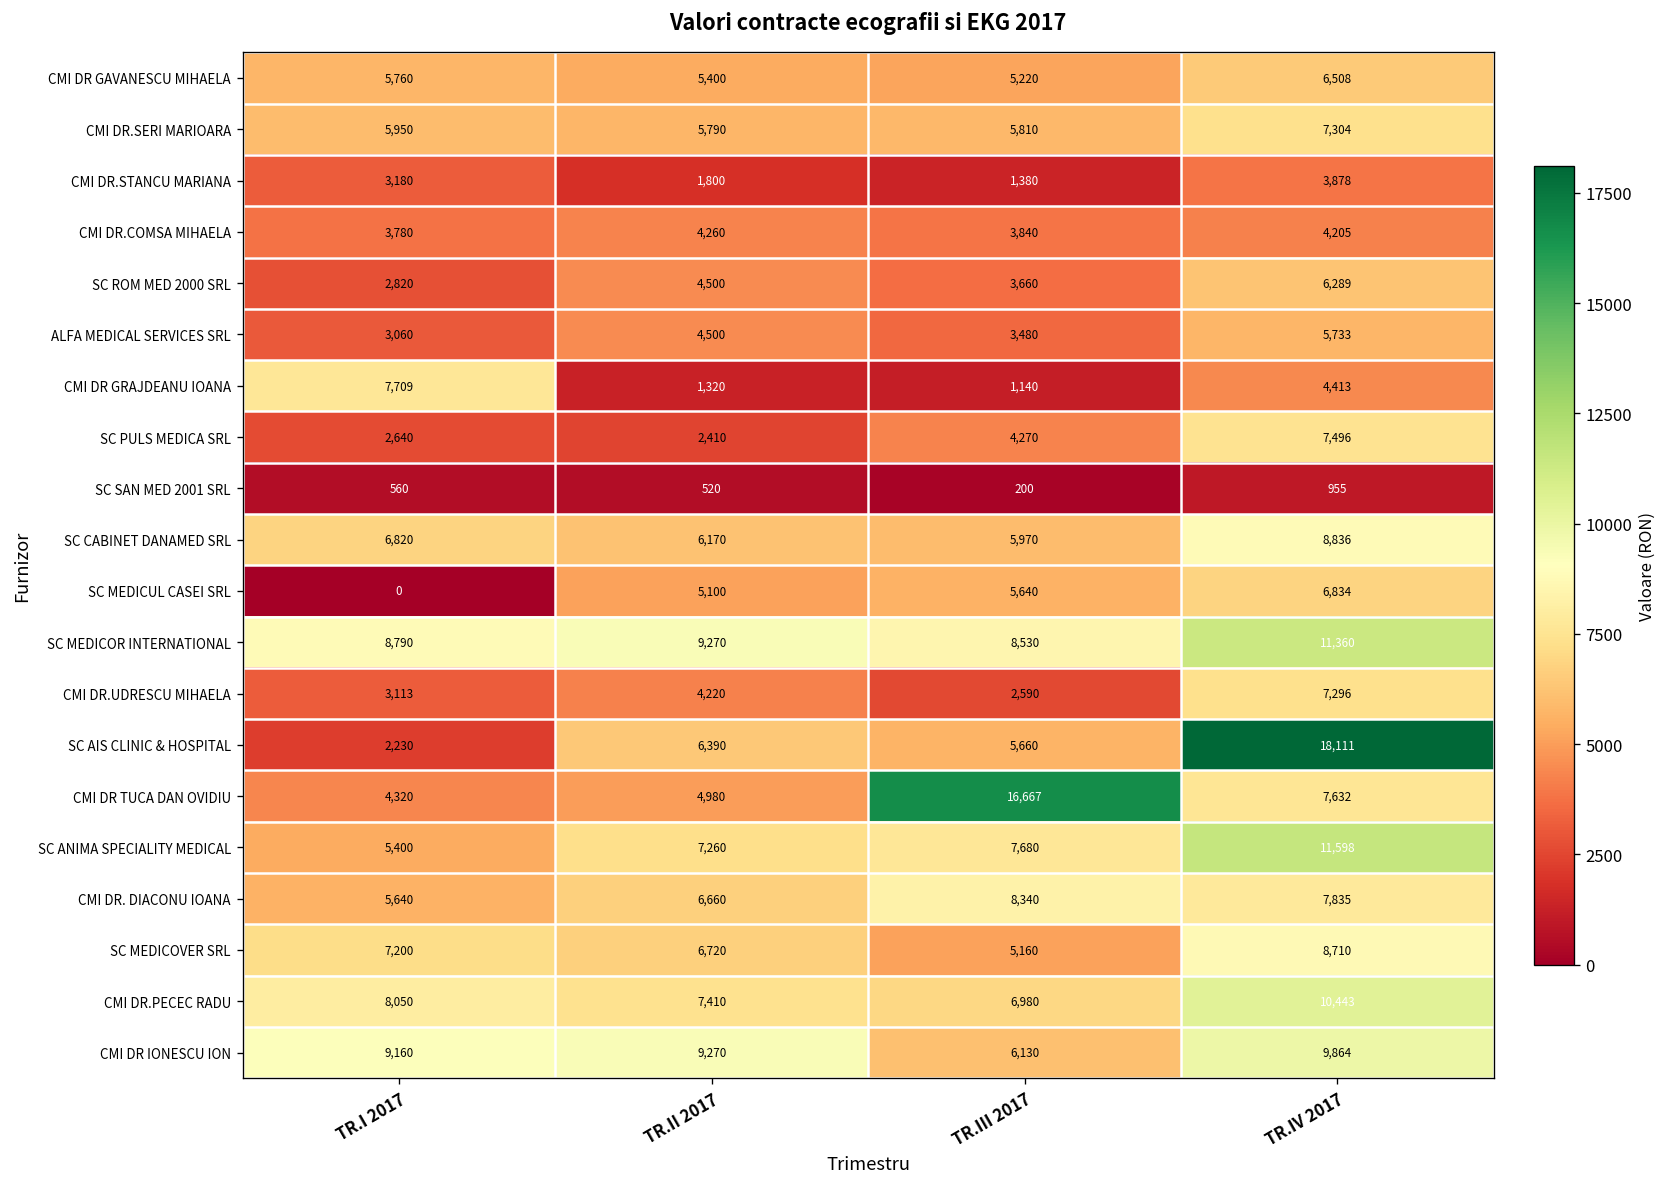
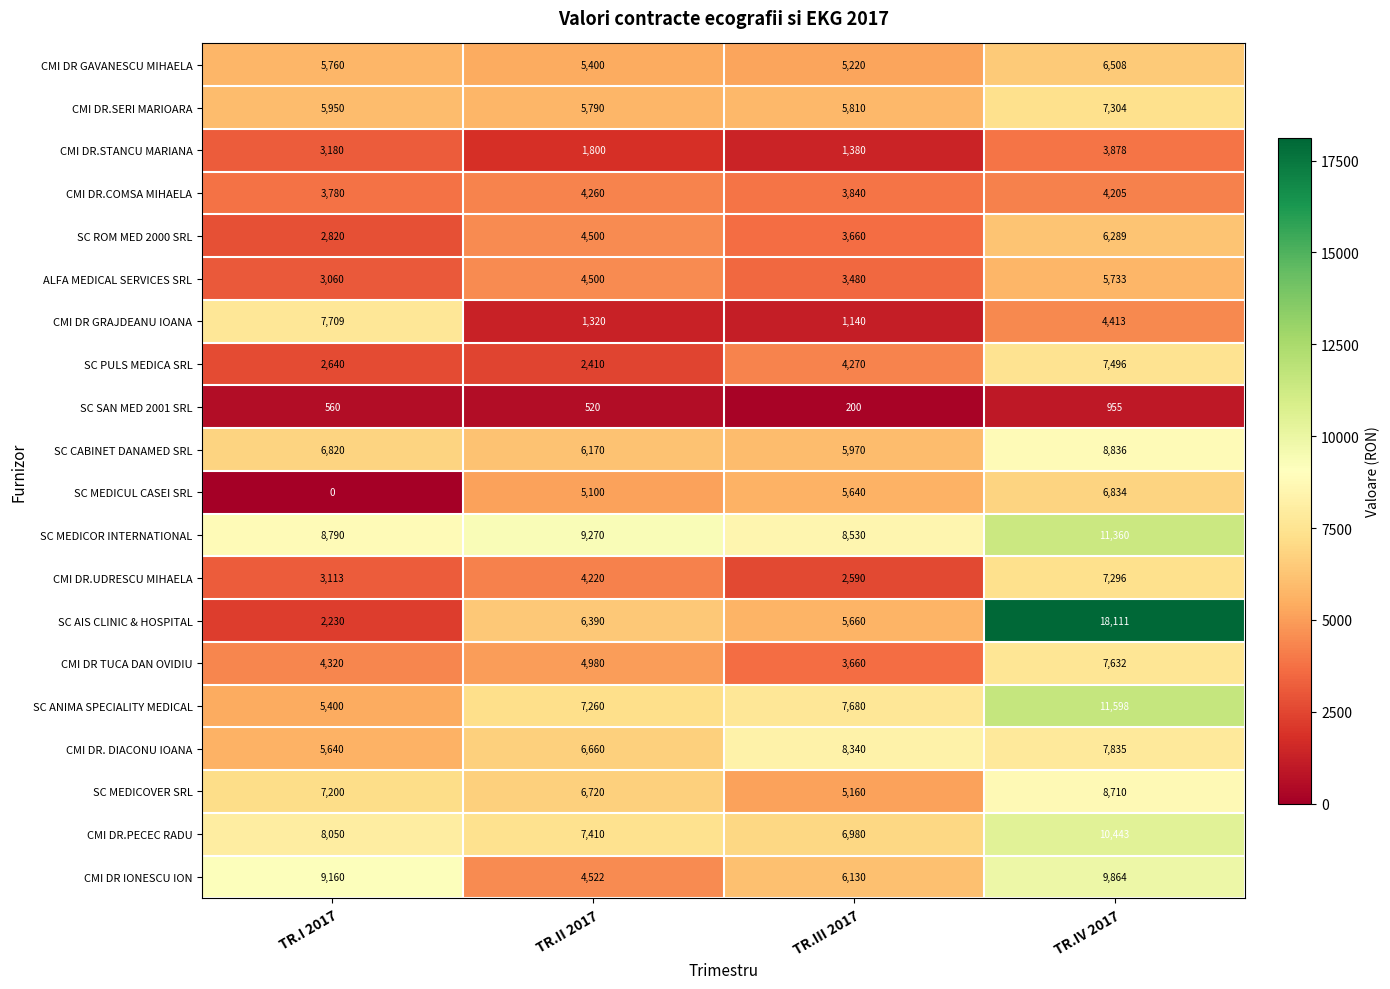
  {
    "CMI DR GAVANESCU MIHAELA": {
      "TR.I 2017": "5,760",
      "TR.II 2017": "5,400",
      "TR.III 2017": "5,220",
      "TR.IV 2017": "6,508"
    },
    "CMI DR.SERI MARIOARA": {
      "TR.I 2017": "5,950",
      "TR.II 2017": "5,790",
      "TR.III 2017": "5,810",
      "TR.IV 2017": "7,304"
    },
    "CMI DR.STANCU MARIANA": {
      "TR.I 2017": "3,180",
      "TR.II 2017": "1,800",
      "TR.III 2017": "1,380",
      "TR.IV 2017": "3,878"
    },
    "CMI DR.COMSA MIHAELA": {
      "TR.I 2017": "3,780",
      "TR.II 2017": "4,260",
      "TR.III 2017": "3,840",
      "TR.IV 2017": "4,205"
    },
    "SC ROM MED 2000 SRL": {
      "TR.I 2017": "2,820",
      "TR.II 2017": "4,500",
      "TR.III 2017": "3,660",
      "TR.IV 2017": "6,289"
    },
    "ALFA MEDICAL SERVICES SRL": {
      "TR.I 2017": "3,060",
      "TR.II 2017": "4,500",
      "TR.III 2017": "3,480",
      "TR.IV 2017": "5,733"
    },
    "CMI DR GRAJDEANU IOANA": {
      "TR.I 2017": "7,709",
      "TR.II 2017": "1,320",
      "TR.III 2017": "1,140",
      "TR.IV 2017": "4,413"
    },
    "SC PULS MEDICA SRL": {
      "TR.I 2017": "2,640",
      "TR.II 2017": "2,410",
      "TR.III 2017": "4,270",
      "TR.IV 2017": "7,496"
    },
    "SC SAN MED 2001 SRL": {
      "TR.I 2017": "560",
      "TR.II 2017": "520",
      "TR.III 2017": "200",
      "TR.IV 2017": "955"
    },
    "SC CABINET DANAMED SRL": {
      "TR.I 2017": "6,820",
      "TR.II 2017": "6,170",
      "TR.III 2017": "5,970",
      "TR.IV 2017": "8,836"
    },
    "SC MEDICUL CASEI SRL": {
      "TR.I 2017": "0",
      "TR.II 2017": "5,100",
      "TR.III 2017": "5,640",
      "TR.IV 2017": "6,834"
    },
    "SC MEDICOR INTERNATIONAL": {
      "TR.I 2017": "8,790",
      "TR.II 2017": "9,270",
      "TR.III 2017": "8,530",
      "TR.IV 2017": "11,360"
    },
    "CMI DR.UDRESCU MIHAELA": {
      "TR.I 2017": "3,113",
      "TR.II 2017": "4,220",
      "TR.III 2017": "2,590",
      "TR.IV 2017": "7,296"
    },
    "SC AIS CLINIC & HOSPITAL": {
      "TR.I 2017": "2,230",
      "TR.II 2017": "6,390",
      "TR.III 2017": "5,660",
      "TR.IV 2017": "18,111"
    },
    "CMI DR TUCA DAN OVIDIU": {
      "TR.I 2017": "4,320",
      "TR.II 2017": "4,980",
-     "TR.III 2017": "16,667",
+     "TR.III 2017": "3,660",
      "TR.IV 2017": "7,632"
    },
    "SC ANIMA SPECIALITY MEDICAL": {
      "TR.I 2017": "5,400",
      "TR.II 2017": "7,260",
      "TR.III 2017": "7,680",
      "TR.IV 2017": "11,598"
    },
    "CMI DR. DIACONU IOANA": {
      "TR.I 2017": "5,640",
      "TR.II 2017": "6,660",
      "TR.III 2017": "8,340",
      "TR.IV 2017": "7,835"
    },
    "SC MEDICOVER SRL": {
      "TR.I 2017": "7,200",
      "TR.II 2017": "6,720",
      "TR.III 2017": "5,160",
      "TR.IV 2017": "8,710"
    },
    "CMI DR.PECEC RADU": {
      "TR.I 2017": "8,050",
      "TR.II 2017": "7,410",
      "TR.III 2017": "6,980",
      "TR.IV 2017": "10,443"
    },
    "CMI DR IONESCU ION": {
      "TR.I 2017": "9,160",
-     "TR.II 2017": "9,270",
+     "TR.II 2017": "4,522",
      "TR.III 2017": "6,130",
      "TR.IV 2017": "9,864"
    }
  }
